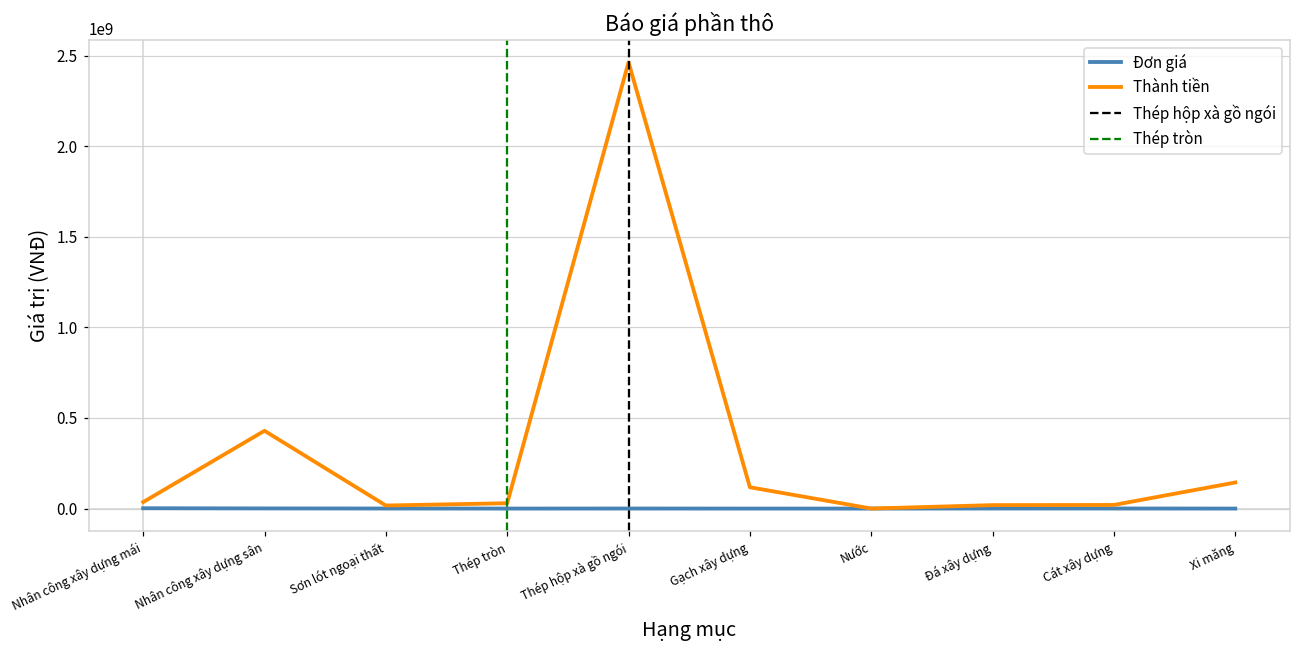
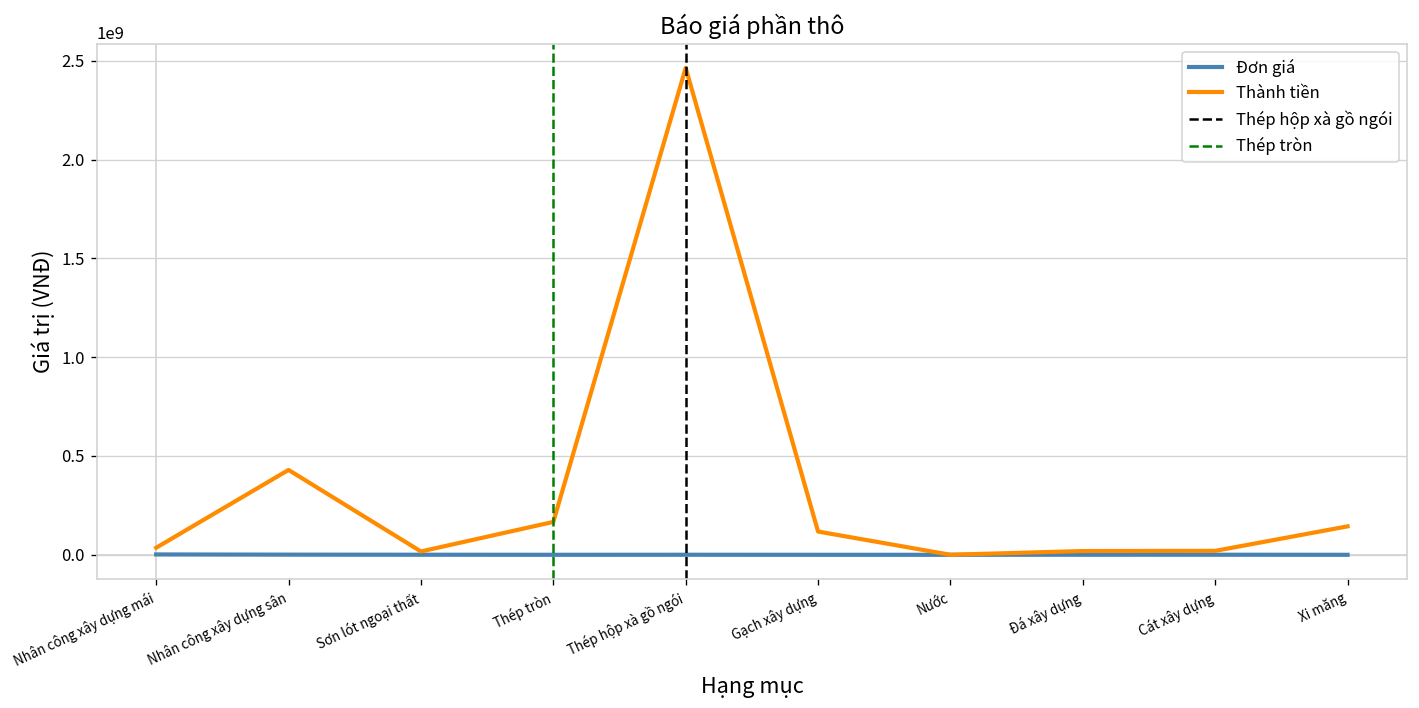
  {
    "Đơn giá": {
      "Nhân công xây dựng mái": 0,
      "Nhân công xây dựng sân": 0,
      "Sơn lót ngoại thất": 0,
      "Thép tròn": 0,
      "Thép hộp xà gồ ngói": 0,
      "Gạch xây dựng": 0,
      "Đá xây dựng": 0,
      "Cát xây dựng": 0,
      "Xi măng": 0
    },
    "Thành tiền": {
      "Nhân công xây dựng mái": 40000000,
      "Nhân công xây dựng sân": 430000000,
      "Sơn lót ngoại thất": 20000000,
-     "Thép tròn": 30000000,
+     "Thép tròn": 170000000,
      "Thép hộp xà gồ ngói": 2460000000,
      "Gạch xây dựng": 120000000,
      "Đá xây dựng": 20000000,
      "Cát xây dựng": 20000000,
      "Xi măng": 140000000
    }
  }
